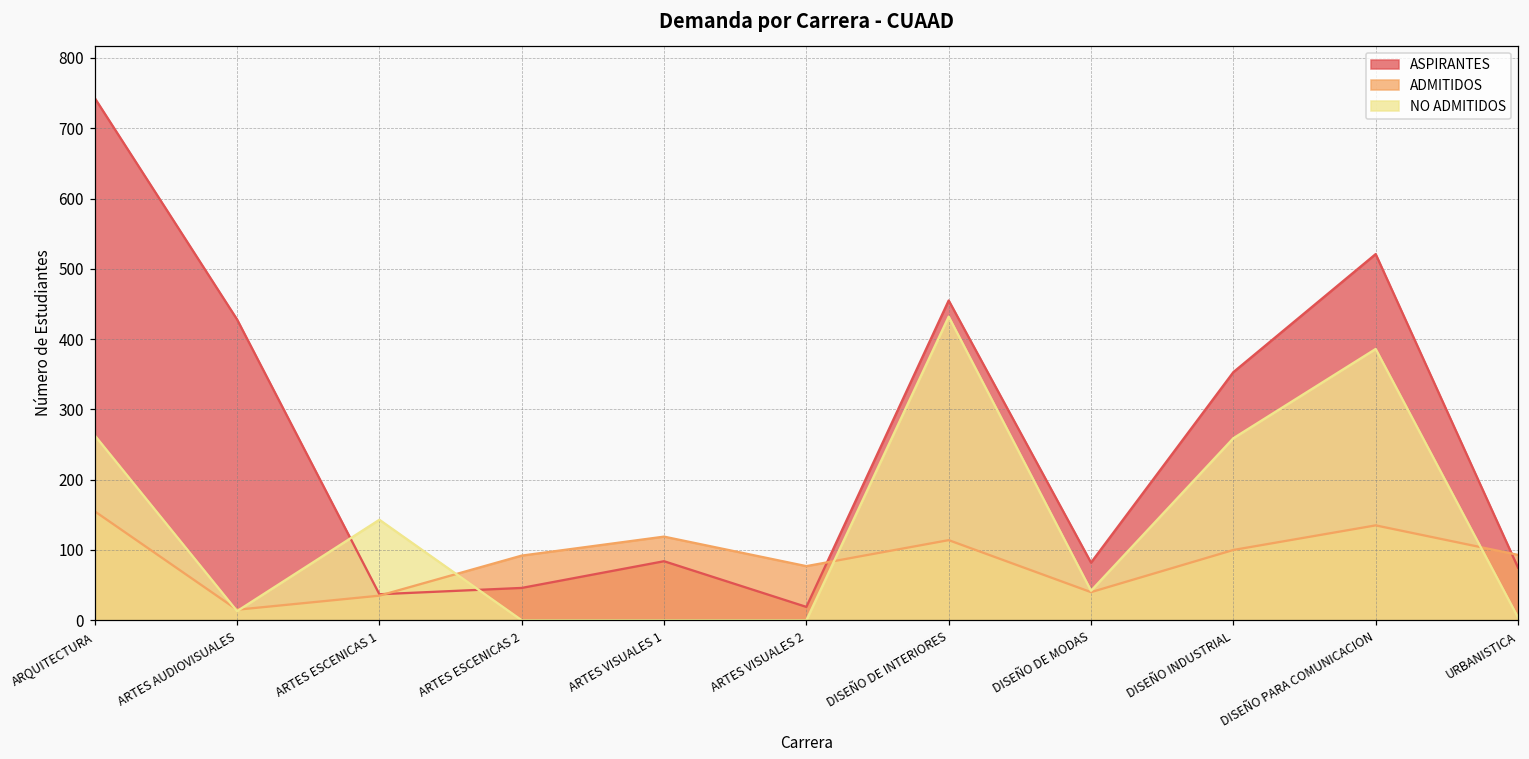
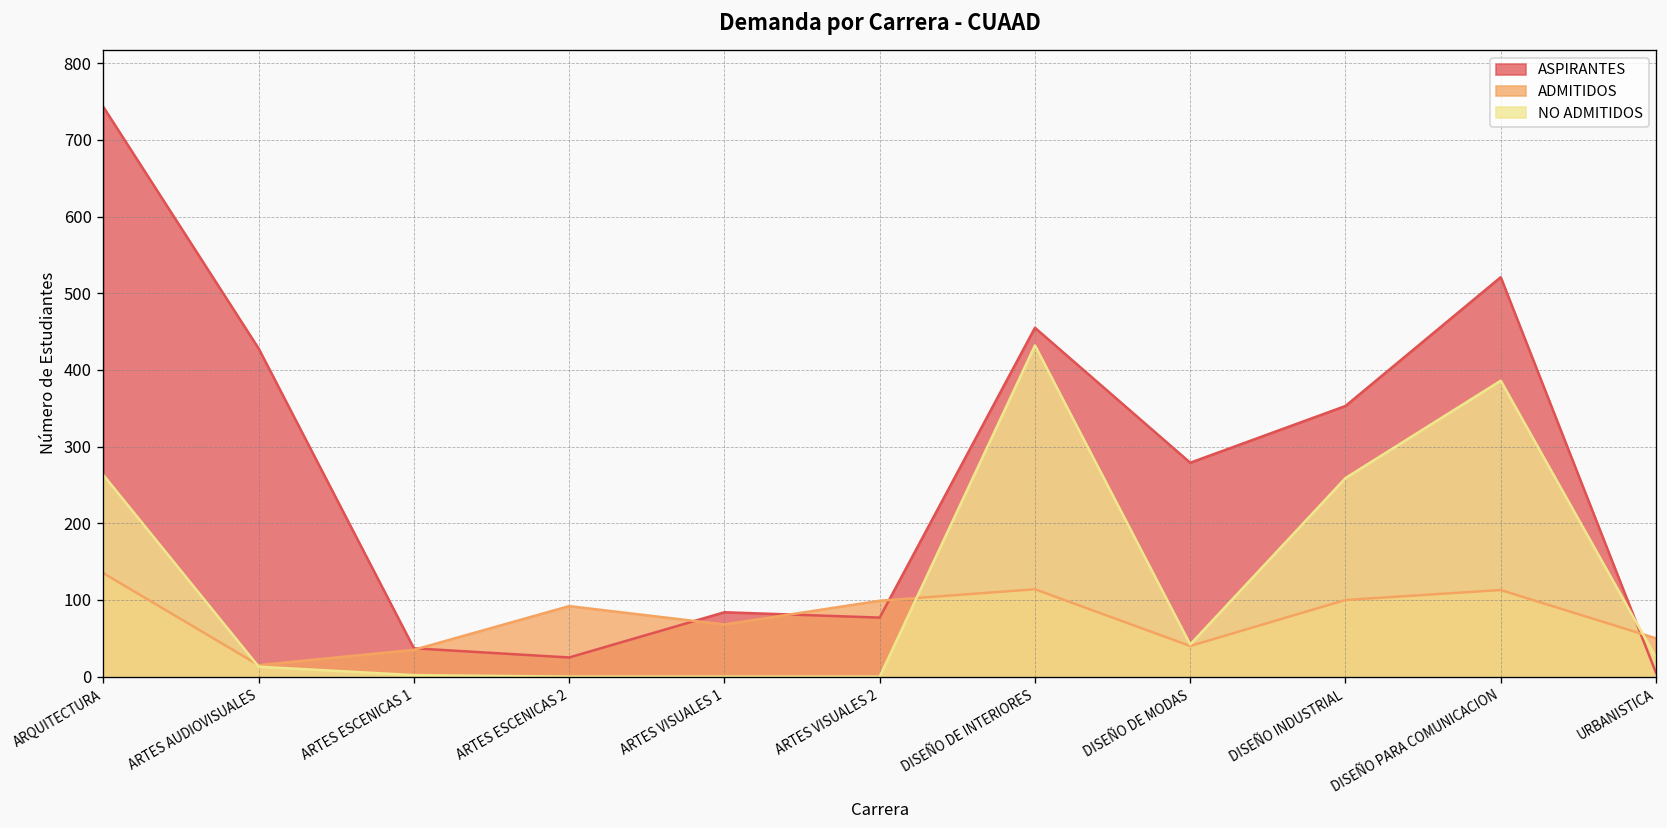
  {
    "ASPIRANTES": {
      "ARQUITECTURA": 740,
      "ARTES AUDIOVISUALES": 430,
-     "ARTES ESCENICAS 2": 50,
+     "ARTES ESCENICAS 2": 30,
      "ARTES VISUALES 1": 80,
-     "ARTES VISUALES 2": 20,
+     "ARTES VISUALES 2": 80,
      "DISEÑO DE INTERIORES": 460,
-     "DISEÑO DE MODAS": 80,
+     "DISEÑO DE MODAS": 280,
      "DISEÑO INDUSTRIAL": 350,
      "DISEÑO PARA COMUNICACION": 520,
-     "URBANISTICA": 80
+     "URBANISTICA": 10
    },
    "ADMITIDOS": {
-     "ARQUITECTURA": 160,
+     "ARQUITECTURA": 140,
      "ARTES ESCENICAS 2": 90,
-     "ARTES VISUALES 1": 120,
-     "ARTES VISUALES 2": 80,
+     "ARTES VISUALES 1": 70,
+     "ARTES VISUALES 2": 100,
      "DISEÑO DE INTERIORES": 110,
      "DISEÑO INDUSTRIAL": 100,
-     "DISEÑO PARA COMUNICACION": 140,
-     "URBANISTICA": 90
+     "DISEÑO PARA COMUNICACION": 110,
+     "URBANISTICA": 50
    },
    "NO ADMITIDOS": {
      "ARQUITECTURA": 260,
-     "ARTES ESCENICAS 1": 140,
+     "ARTES ESCENICAS 1": 0,
      "ARTES ESCENICAS 2": 0,
      "ARTES VISUALES 1": 0,
      "ARTES VISUALES 2": 0,
      "DISEÑO DE INTERIORES": 430,
      "DISEÑO INDUSTRIAL": 260,
      "DISEÑO PARA COMUNICACION": 390,
-     "URBANISTICA": 0
+     "URBANISTICA": 30
    }
  }
